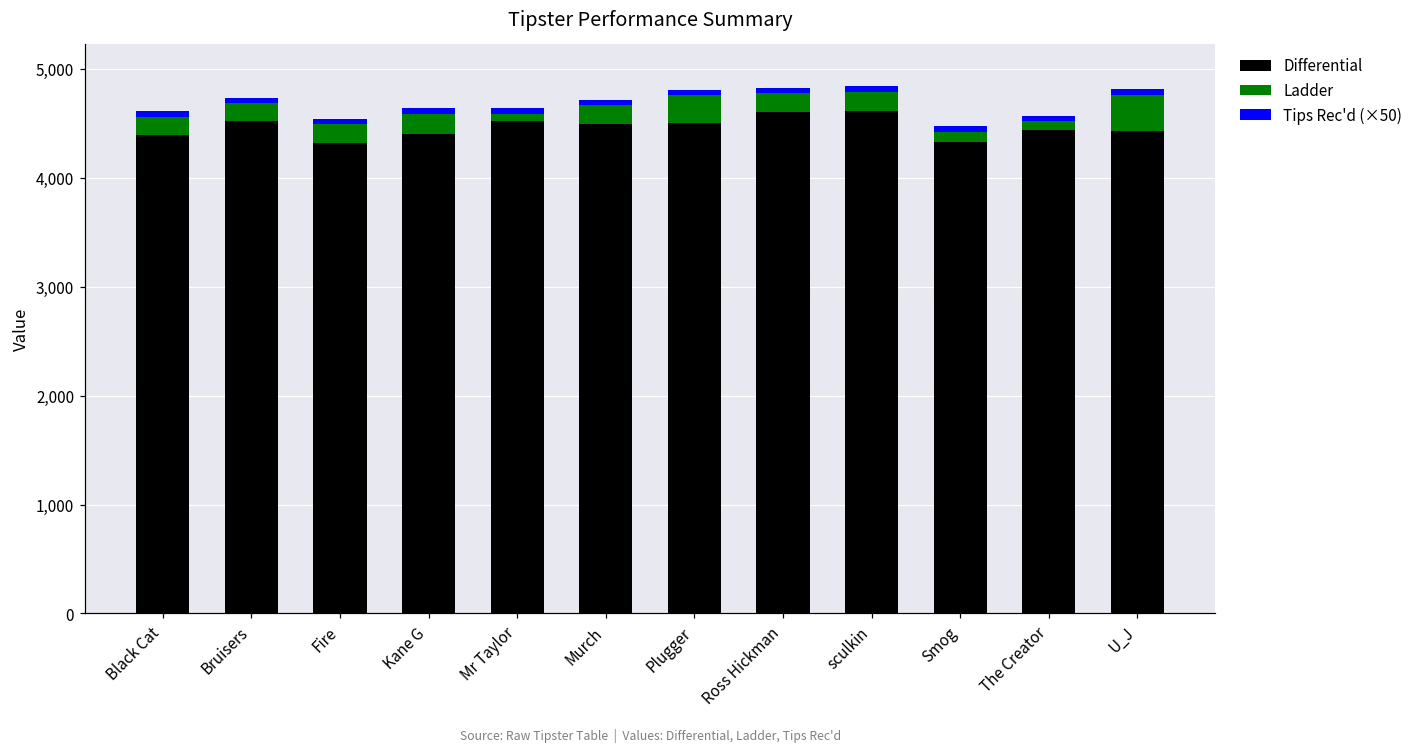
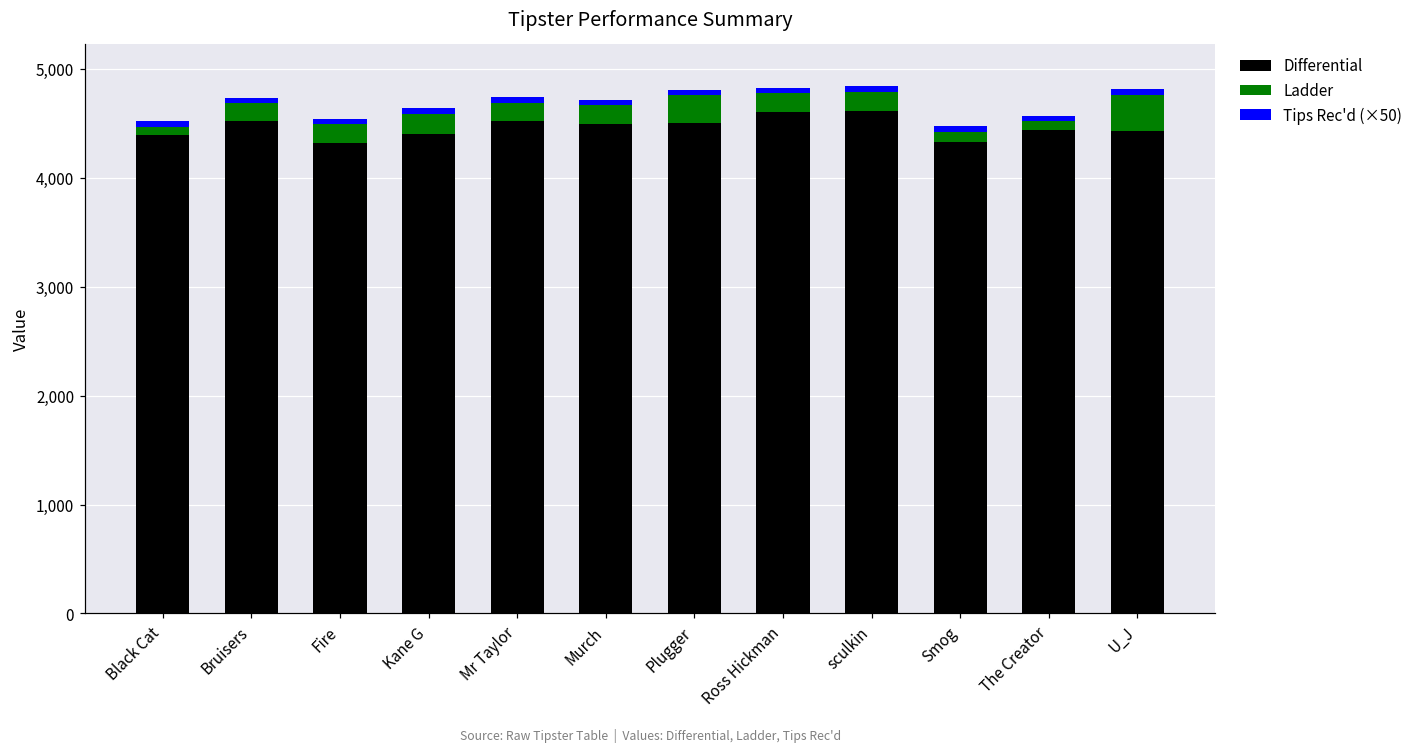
  {
    "Differential": {
      "Black Cat": "4,400",
      "Bruisers": "4,500",
      "Fire": "4,300",
      "Kane G": "4,400",
      "Mr Taylor": "4,500",
      "Murch": "4,500",
      "Plugger": "4,500",
      "Ross Hickman": "4,600",
      "sculkin": "4,600",
      "Smog": "4,300",
      "The Creator": "4,400",
      "U_J": "4,400"
    },
    "Ladder": {
-     "Black Cat": "200",
+     "Black Cat": "100",
      "Bruisers": "200",
      "Fire": "200",
      "Kane G": "200",
-     "Mr Taylor": "100",
+     "Mr Taylor": "200",
      "Murch": "200",
      "Plugger": "300",
      "Ross Hickman": "200",
      "sculkin": "200",
      "Smog": "100",
      "The Creator": "100",
      "U_J": "300"
    },
    "Tips Rec'd (×50)": {
      "Black Cat": "100",
      "Bruisers": "100",
      "Fire": "100",
      "Kane G": "100",
      "Mr Taylor": "100",
      "Murch": "100",
      "Plugger": "100",
      "Ross Hickman": "100",
      "sculkin": "100",
      "Smog": "100",
      "The Creator": "100",
      "U_J": "100"
    }
  }
